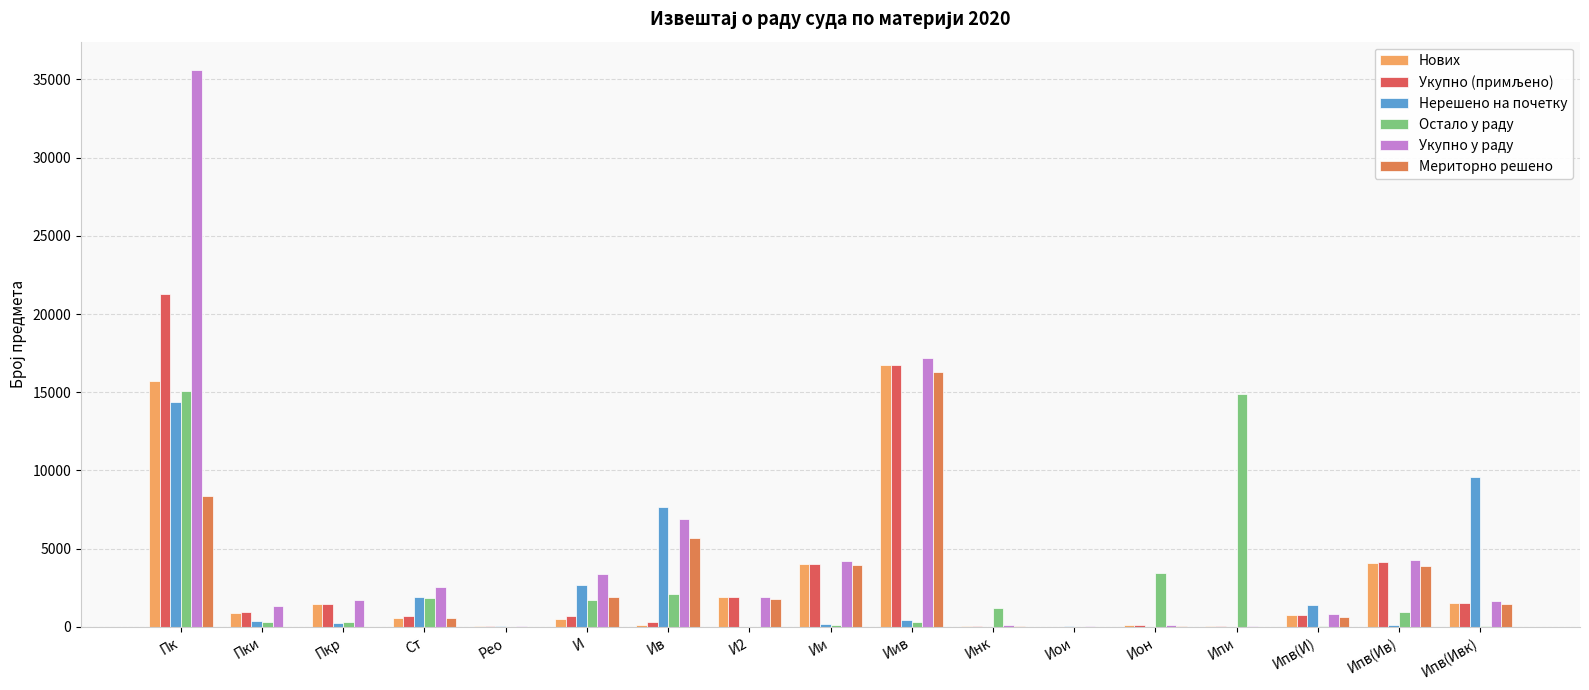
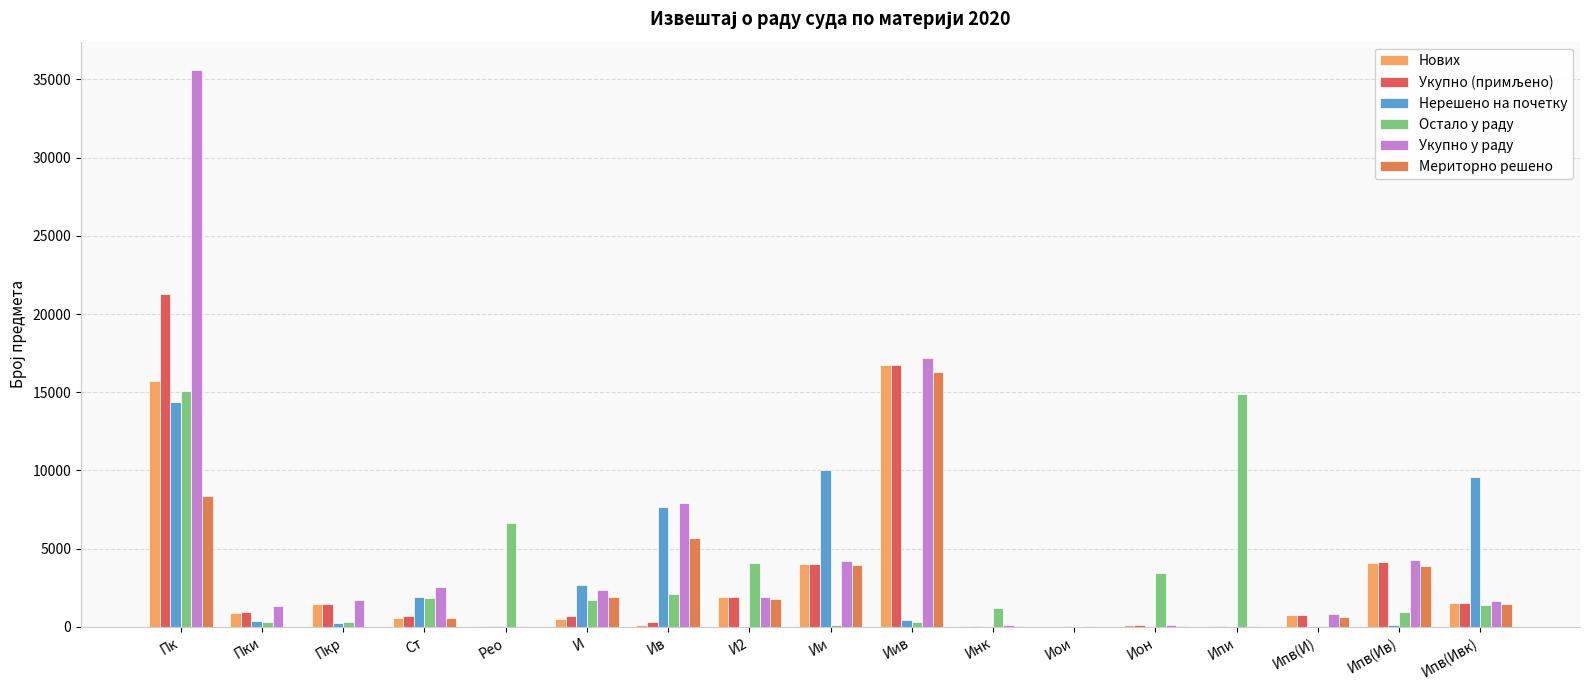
  {
    "Нерешено на почетку": {
      "Пк": 14300,
      "Пки": 400,
      "Пкр": 300,
      "Ст": 1900,
      "И": 2700,
      "Ив": 7600,
-     "Ии": 200,
+     "Ии": 10100,
      "Иив": 500,
-     "Ипв(И)": 1400,
+     "Ипв(И)": 100,
      "Ипв(Ивк)": 9600
    },
    "Остало у раду": {
      "Пк": 15100,
      "Пки": 300,
      "Пкр": 300,
      "Ст": 1800,
-     "Рео": 0,
+     "Рео": 6600,
      "И": 1700,
      "Ив": 2100,
-     "И2": 0,
+     "И2": 4100,
      "Иив": 300,
      "Инк": 1200,
      "Ион": 3400,
      "Ипи": 14900,
      "Ипв(Ив)": 900,
-     "Ипв(Ивк)": 100
+     "Ипв(Ивк)": 1400
    },
    "Укупно у раду": {
      "Пк": 35600,
      "Пки": 1300,
      "Пкр": 1700,
      "Ст": 2600,
-     "И": 3400,
-     "Ив": 6900,
+     "И": 2400,
+     "Ив": 7900,
      "И2": 1900,
      "Ии": 4200,
      "Иив": 17200,
      "Ипв(И)": 800,
      "Ипв(Ив)": 4200,
      "Ипв(Ивк)": 1600
    }
  }
